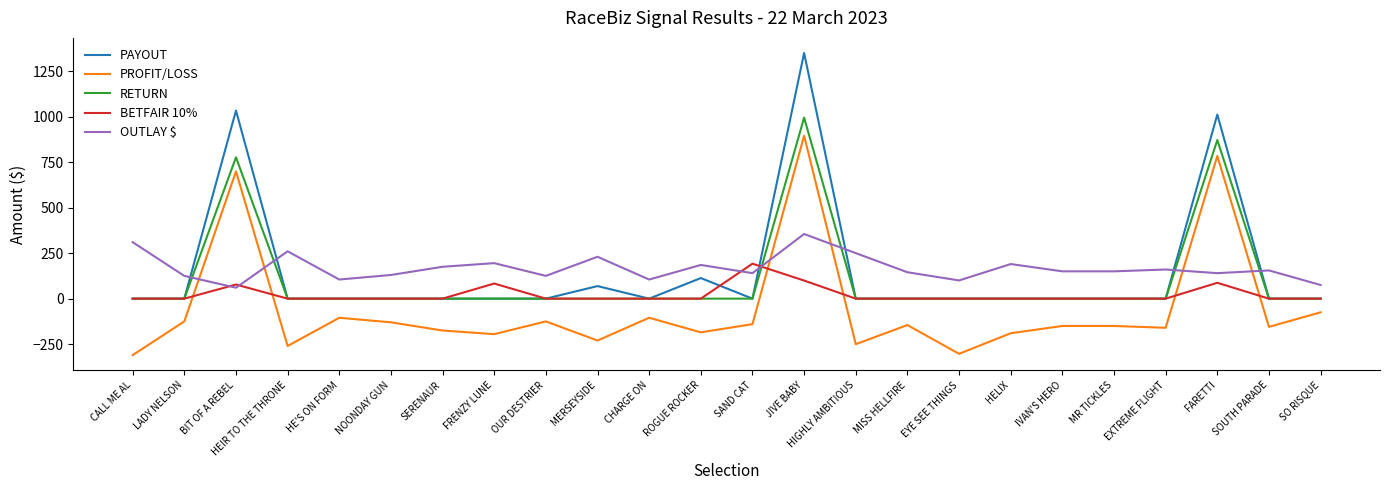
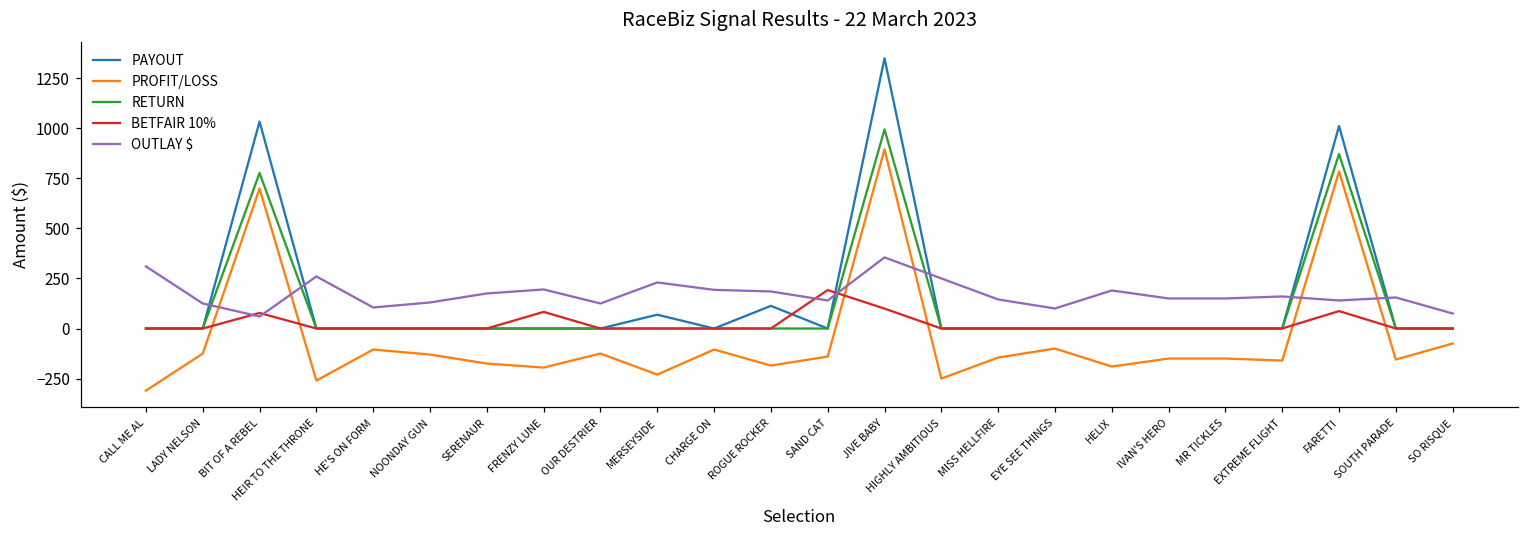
  {
    "PAYOUT": {
      "BIT OF A REBEL": 1030,
      "MERSEYSIDE": 70,
      "ROGUE ROCKER": 110,
      "JIVE BABY": 1350,
      "FARETTI": 1010
    },
    "PROFIT/LOSS": {
      "CALL ME AL": -310,
      "LADY NELSON": -130,
      "BIT OF A REBEL": 700,
      "HEIR TO THE THRONE": -260,
      "HE'S ON FORM": -110,
      "NOONDAY GUN": -130,
      "SERENAUR": -180,
      "FRENZY LUNE": -200,
      "OUR DESTRIER": -130,
      "MERSEYSIDE": -230,
      "CHARGE ON": -110,
      "ROGUE ROCKER": -190,
      "SAND CAT": -140,
      "JIVE BABY": 890,
      "HIGHLY AMBITIOUS": -250,
      "MISS HELLFIRE": -150,
-     "EYE SEE THINGS": -300,
+     "EYE SEE THINGS": -100,
      "HELIX": -190,
      "IVAN'S HERO": -150,
      "MR TICKLES": -150,
      "EXTREME FLIGHT": -160,
      "FARETTI": 780,
      "SOUTH PARADE": -160,
      "SO RISQUE": -80
    },
    "RETURN": {
      "BIT OF A REBEL": 780,
      "JIVE BABY": 990,
      "FARETTI": 870
    },
    "BETFAIR 10%": {
      "BIT OF A REBEL": 80,
      "FRENZY LUNE": 80,
      "SAND CAT": 190,
      "JIVE BABY": 100,
      "FARETTI": 90
    },
    "OUTLAY $": {
      "CALL ME AL": 310,
      "LADY NELSON": 130,
      "BIT OF A REBEL": 60,
      "HEIR TO THE THRONE": 260,
      "HE'S ON FORM": 110,
      "NOONDAY GUN": 130,
      "SERENAUR": 180,
      "FRENZY LUNE": 200,
      "OUR DESTRIER": 130,
      "MERSEYSIDE": 230,
-     "CHARGE ON": 110,
+     "CHARGE ON": 190,
      "ROGUE ROCKER": 190,
      "SAND CAT": 140,
      "JIVE BABY": 360,
      "HIGHLY AMBITIOUS": 250,
      "MISS HELLFIRE": 150,
      "EYE SEE THINGS": 100,
      "HELIX": 190,
      "IVAN'S HERO": 150,
      "MR TICKLES": 150,
      "EXTREME FLIGHT": 160,
      "FARETTI": 140,
      "SOUTH PARADE": 160,
      "SO RISQUE": 80
    }
  }
